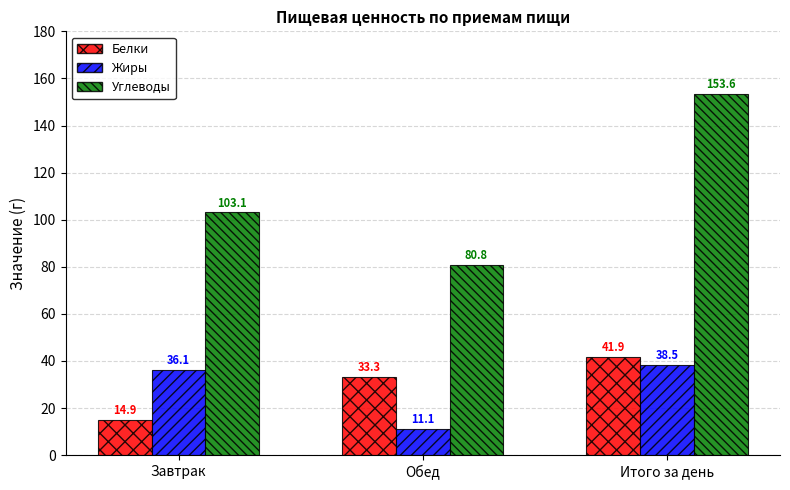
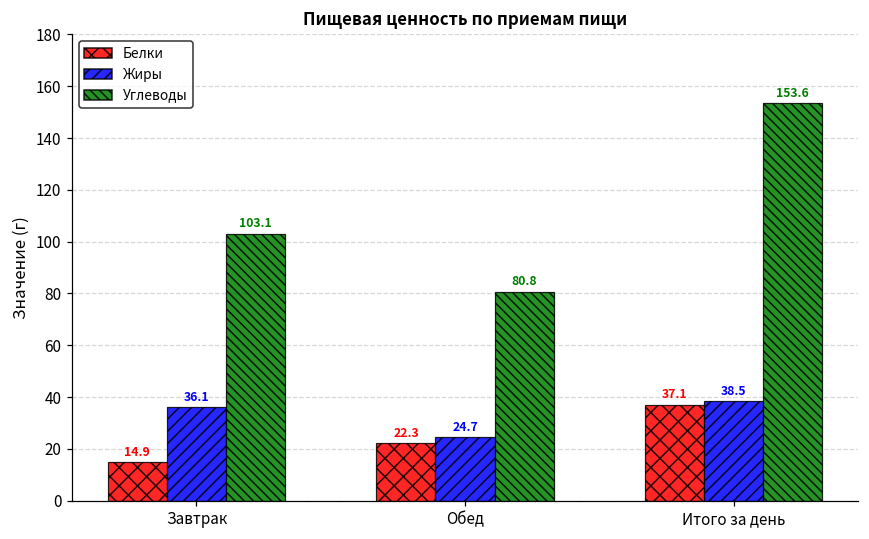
  {
    "Белки": {
      "Завтрак": 14.9,
-     "Обед": 33.3,
-     "Итого за день": 41.9
+     "Обед": 22.3,
+     "Итого за день": 37.1
    },
    "Жиры": {
      "Завтрак": 36.1,
-     "Обед": 11.1,
+     "Обед": 24.7,
      "Итого за день": 38.5
    },
    "Углеводы": {
      "Завтрак": 103.1,
      "Обед": 80.8,
      "Итого за день": 153.6
    }
  }
